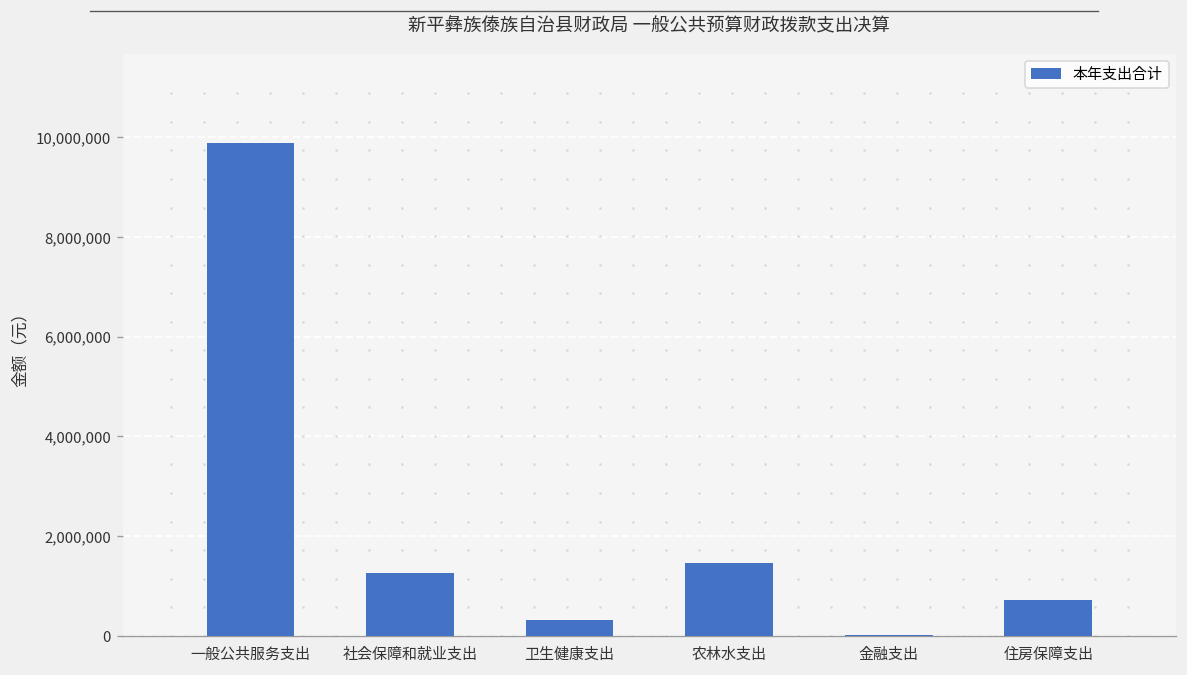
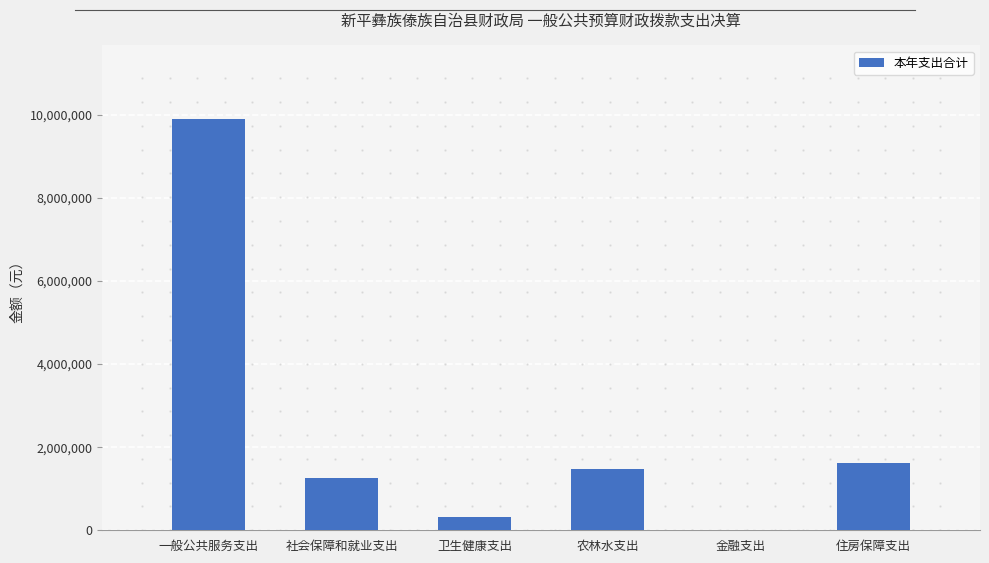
  {
    "本年支出合计": {
      "一般公共服务支出": "9,900,000",
      "社会保障和就业支出": "1,300,000",
      "卫生健康支出": "300,000",
      "农林水支出": "1,500,000",
-     "住房保障支出": "700,000"
+     "住房保障支出": "1,600,000"
    }
  }
